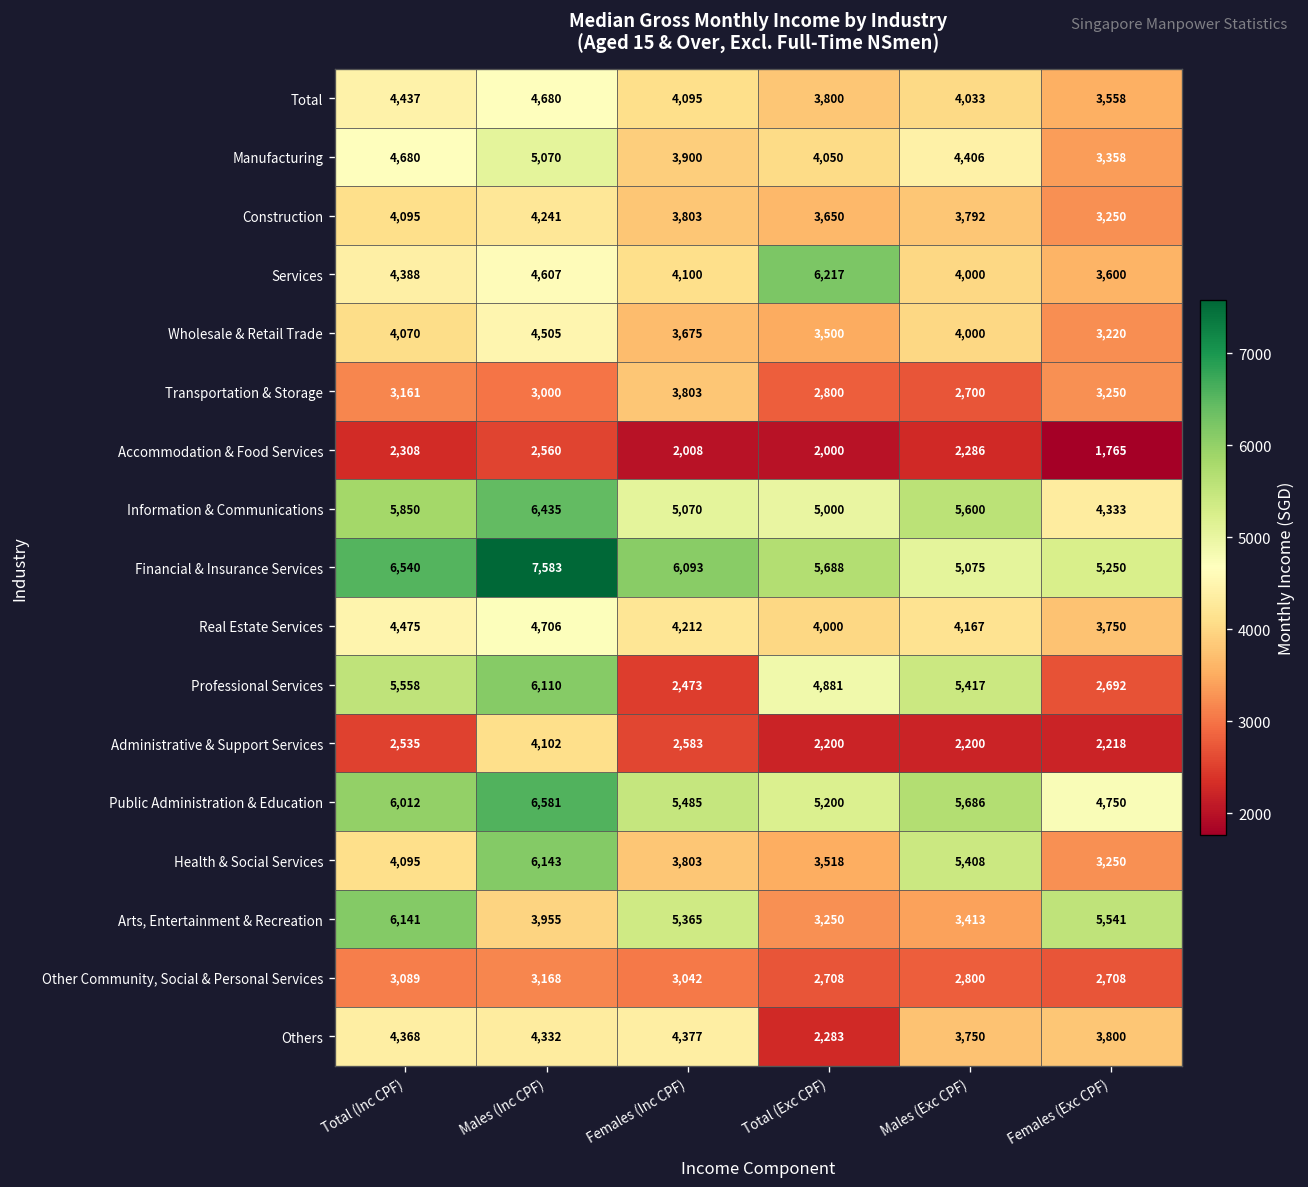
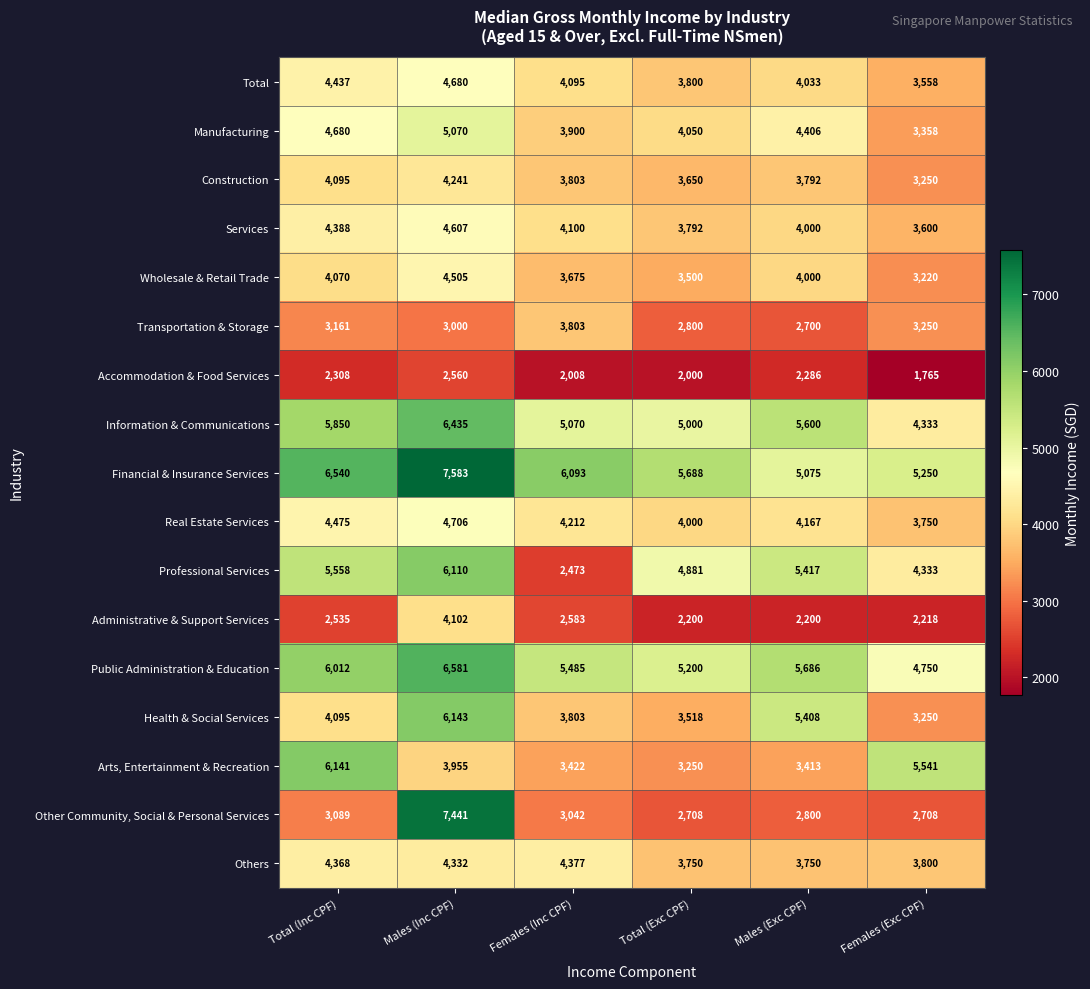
  {
    "Total": {
      "Total (Inc CPF)": "4,437",
      "Males (Inc CPF)": "4,680",
      "Females (Inc CPF)": "4,095",
      "Total (Exc CPF)": "3,800",
      "Males (Exc CPF)": "4,033",
      "Females (Exc CPF)": "3,558"
    },
    "Manufacturing": {
      "Total (Inc CPF)": "4,680",
      "Males (Inc CPF)": "5,070",
      "Females (Inc CPF)": "3,900",
      "Total (Exc CPF)": "4,050",
      "Males (Exc CPF)": "4,406",
      "Females (Exc CPF)": "3,358"
    },
    "Construction": {
      "Total (Inc CPF)": "4,095",
      "Males (Inc CPF)": "4,241",
      "Females (Inc CPF)": "3,803",
      "Total (Exc CPF)": "3,650",
      "Males (Exc CPF)": "3,792",
      "Females (Exc CPF)": "3,250"
    },
    "Services": {
      "Total (Inc CPF)": "4,388",
      "Males (Inc CPF)": "4,607",
      "Females (Inc CPF)": "4,100",
-     "Total (Exc CPF)": "6,217",
+     "Total (Exc CPF)": "3,792",
      "Males (Exc CPF)": "4,000",
      "Females (Exc CPF)": "3,600"
    },
    "Wholesale & Retail Trade": {
      "Total (Inc CPF)": "4,070",
      "Males (Inc CPF)": "4,505",
      "Females (Inc CPF)": "3,675",
      "Total (Exc CPF)": "3,500",
      "Males (Exc CPF)": "4,000",
      "Females (Exc CPF)": "3,220"
    },
    "Transportation & Storage": {
      "Total (Inc CPF)": "3,161",
      "Males (Inc CPF)": "3,000",
      "Females (Inc CPF)": "3,803",
      "Total (Exc CPF)": "2,800",
      "Males (Exc CPF)": "2,700",
      "Females (Exc CPF)": "3,250"
    },
    "Accommodation & Food Services": {
      "Total (Inc CPF)": "2,308",
      "Males (Inc CPF)": "2,560",
      "Females (Inc CPF)": "2,008",
      "Total (Exc CPF)": "2,000",
      "Males (Exc CPF)": "2,286",
      "Females (Exc CPF)": "1,765"
    },
    "Information & Communications": {
      "Total (Inc CPF)": "5,850",
      "Males (Inc CPF)": "6,435",
      "Females (Inc CPF)": "5,070",
      "Total (Exc CPF)": "5,000",
      "Males (Exc CPF)": "5,600",
      "Females (Exc CPF)": "4,333"
    },
    "Financial & Insurance Services": {
      "Total (Inc CPF)": "6,540",
      "Males (Inc CPF)": "7,583",
      "Females (Inc CPF)": "6,093",
      "Total (Exc CPF)": "5,688",
      "Males (Exc CPF)": "5,075",
      "Females (Exc CPF)": "5,250"
    },
    "Real Estate Services": {
      "Total (Inc CPF)": "4,475",
      "Males (Inc CPF)": "4,706",
      "Females (Inc CPF)": "4,212",
      "Total (Exc CPF)": "4,000",
      "Males (Exc CPF)": "4,167",
      "Females (Exc CPF)": "3,750"
    },
    "Professional Services": {
      "Total (Inc CPF)": "5,558",
      "Males (Inc CPF)": "6,110",
      "Females (Inc CPF)": "2,473",
      "Total (Exc CPF)": "4,881",
      "Males (Exc CPF)": "5,417",
-     "Females (Exc CPF)": "2,692"
+     "Females (Exc CPF)": "4,333"
    },
    "Administrative & Support Services": {
      "Total (Inc CPF)": "2,535",
      "Males (Inc CPF)": "4,102",
      "Females (Inc CPF)": "2,583",
      "Total (Exc CPF)": "2,200",
      "Males (Exc CPF)": "2,200",
      "Females (Exc CPF)": "2,218"
    },
    "Public Administration & Education": {
      "Total (Inc CPF)": "6,012",
      "Males (Inc CPF)": "6,581",
      "Females (Inc CPF)": "5,485",
      "Total (Exc CPF)": "5,200",
      "Males (Exc CPF)": "5,686",
      "Females (Exc CPF)": "4,750"
    },
    "Health & Social Services": {
      "Total (Inc CPF)": "4,095",
      "Males (Inc CPF)": "6,143",
      "Females (Inc CPF)": "3,803",
      "Total (Exc CPF)": "3,518",
      "Males (Exc CPF)": "5,408",
      "Females (Exc CPF)": "3,250"
    },
    "Arts, Entertainment & Recreation": {
      "Total (Inc CPF)": "6,141",
      "Males (Inc CPF)": "3,955",
-     "Females (Inc CPF)": "5,365",
+     "Females (Inc CPF)": "3,422",
      "Total (Exc CPF)": "3,250",
      "Males (Exc CPF)": "3,413",
      "Females (Exc CPF)": "5,541"
    },
    "Other Community, Social & Personal Services": {
      "Total (Inc CPF)": "3,089",
-     "Males (Inc CPF)": "3,168",
+     "Males (Inc CPF)": "7,441",
      "Females (Inc CPF)": "3,042",
      "Total (Exc CPF)": "2,708",
      "Males (Exc CPF)": "2,800",
      "Females (Exc CPF)": "2,708"
    },
    "Others": {
      "Total (Inc CPF)": "4,368",
      "Males (Inc CPF)": "4,332",
      "Females (Inc CPF)": "4,377",
-     "Total (Exc CPF)": "2,283",
+     "Total (Exc CPF)": "3,750",
      "Males (Exc CPF)": "3,750",
      "Females (Exc CPF)": "3,800"
    }
  }
